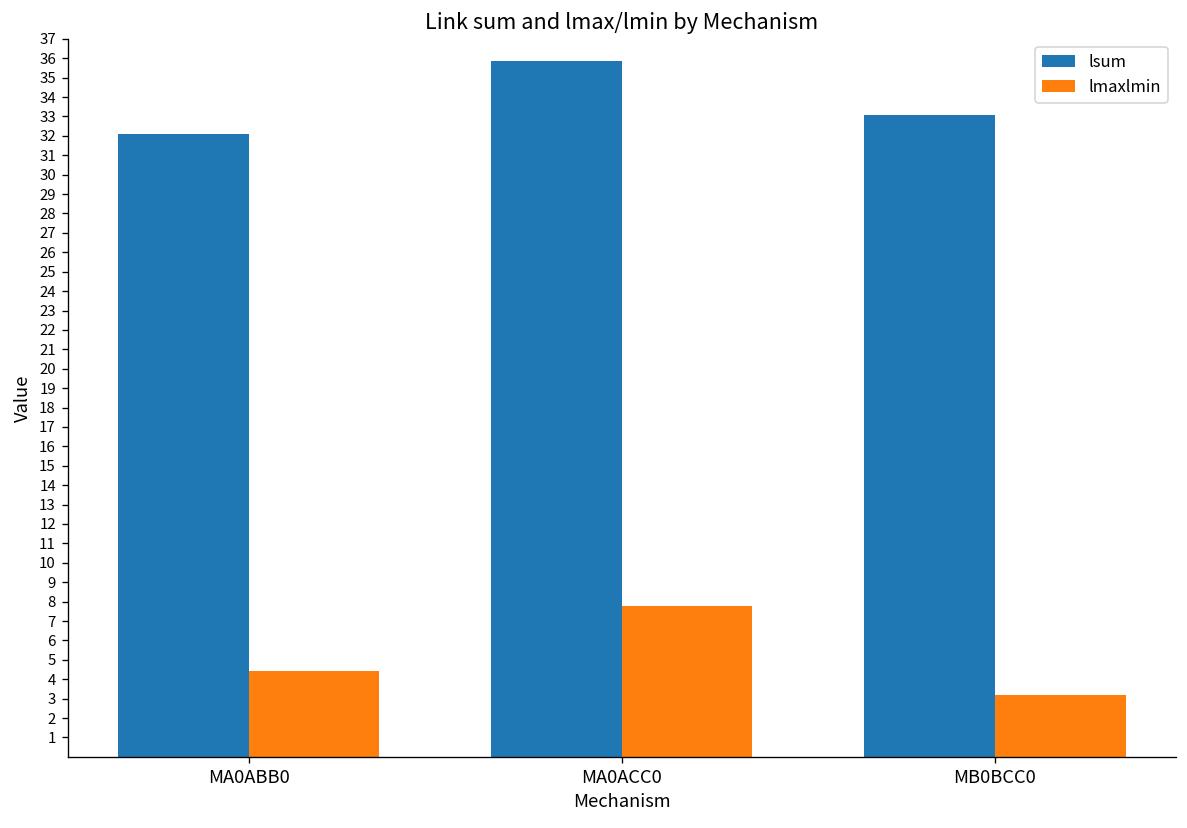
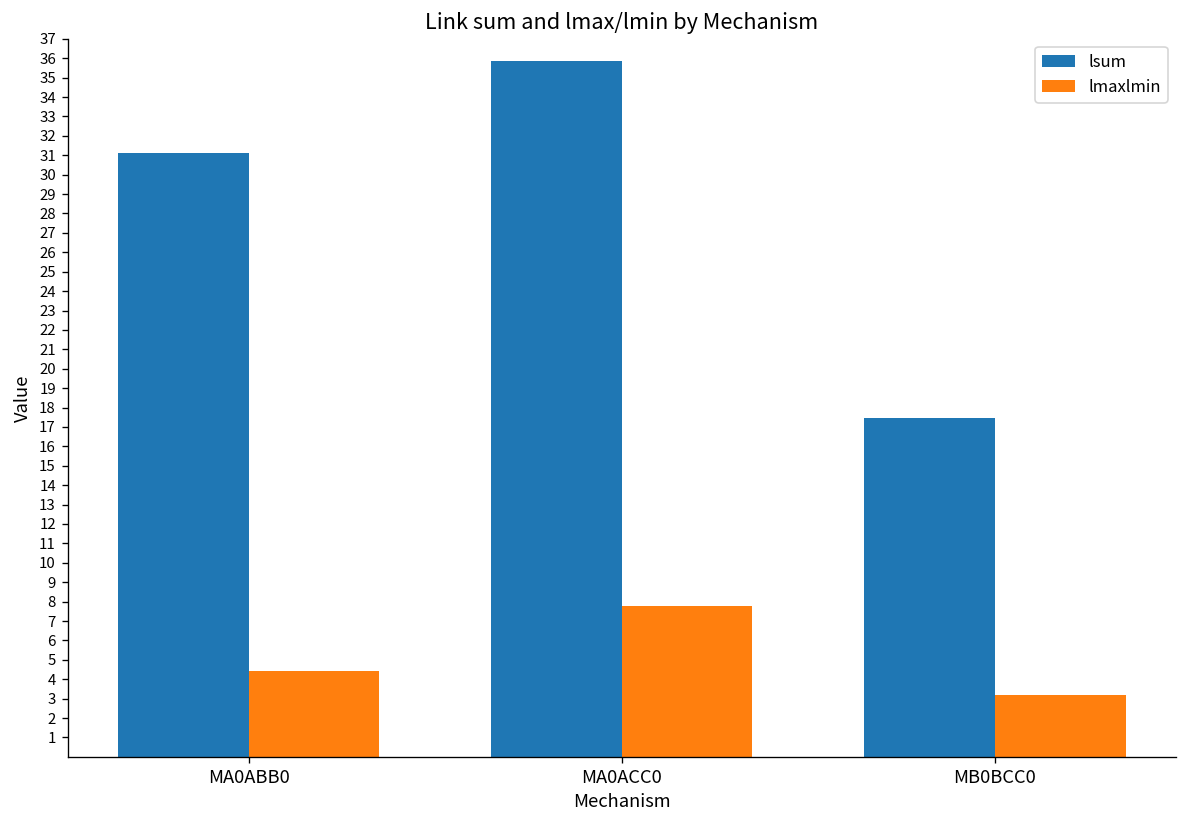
  {
    "lsum": {
-     "MA0ABB0": 32.1,
+     "MA0ABB0": 31.1,
      "MA0ACC0": 35.9,
-     "MB0BCC0": 33.1
+     "MB0BCC0": 17.5
    },
    "lmaxlmin": {
      "MA0ABB0": 4.4,
      "MA0ACC0": 7.8,
      "MB0BCC0": 3.2
    }
  }
